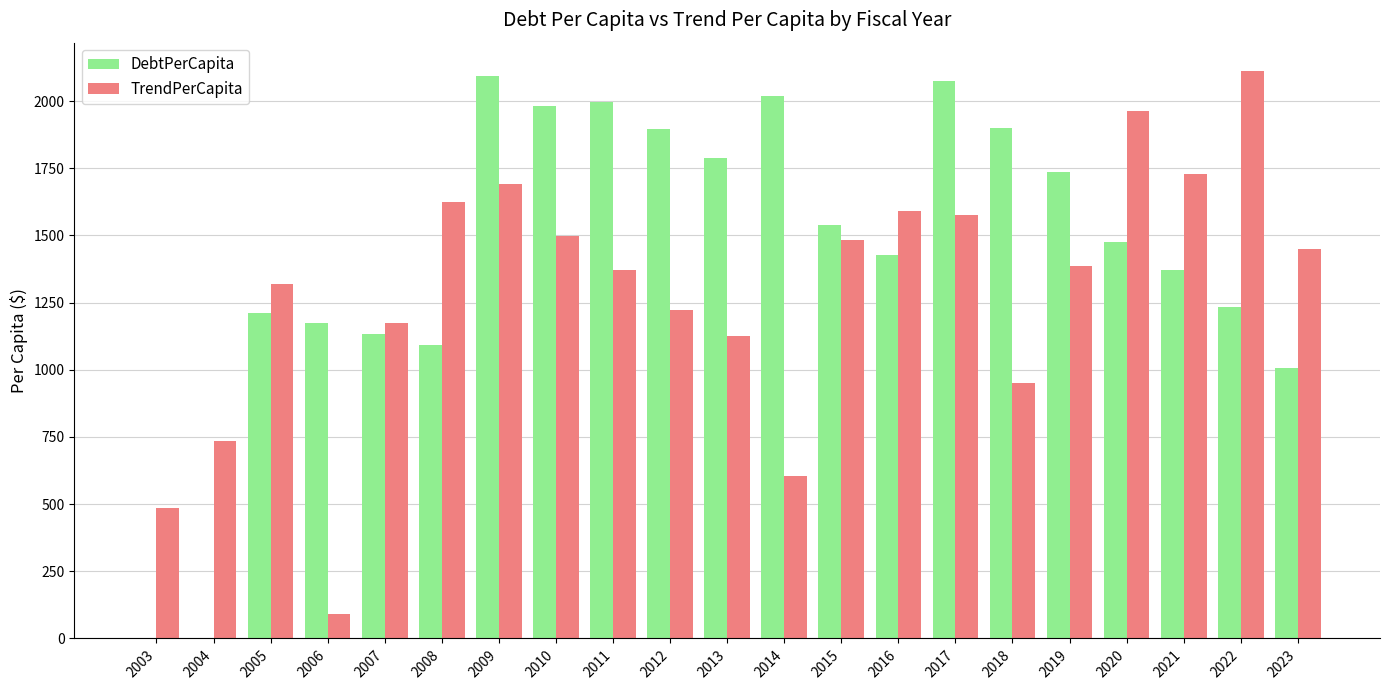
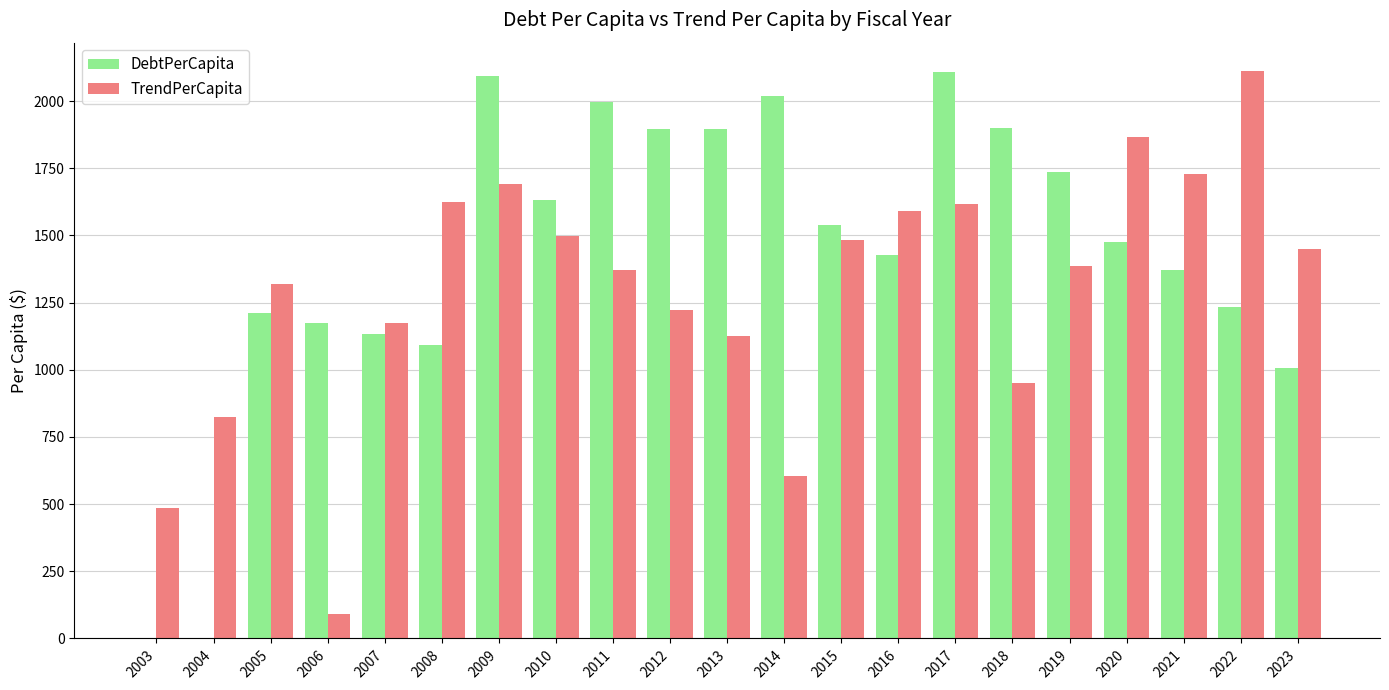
  {
    "DebtPerCapita": {
      "2003": 0,
      "2004": 0,
      "2005": 1210,
      "2006": 1170,
      "2007": 1130,
      "2008": 1090,
      "2009": 2090,
-     "2010": 1980,
+     "2010": 1630,
      "2011": 2000,
      "2012": 1890,
-     "2013": 1790,
+     "2013": 1900,
      "2014": 2020,
      "2015": 1540,
      "2016": 1430,
-     "2017": 2080,
+     "2017": 2110,
      "2018": 1900,
      "2019": 1740,
      "2020": 1480,
      "2021": 1370,
      "2022": 1230,
      "2023": 1010
    },
    "TrendPerCapita": {
      "2003": 490,
-     "2004": 740,
+     "2004": 820,
      "2005": 1320,
      "2006": 90,
      "2007": 1170,
      "2008": 1620,
      "2009": 1690,
      "2010": 1500,
      "2011": 1370,
      "2012": 1220,
      "2013": 1130,
      "2014": 600,
      "2015": 1480,
      "2016": 1590,
-     "2017": 1580,
+     "2017": 1620,
      "2018": 950,
      "2019": 1390,
-     "2020": 1960,
+     "2020": 1870,
      "2021": 1730,
      "2022": 2110,
      "2023": 1450
    }
  }
